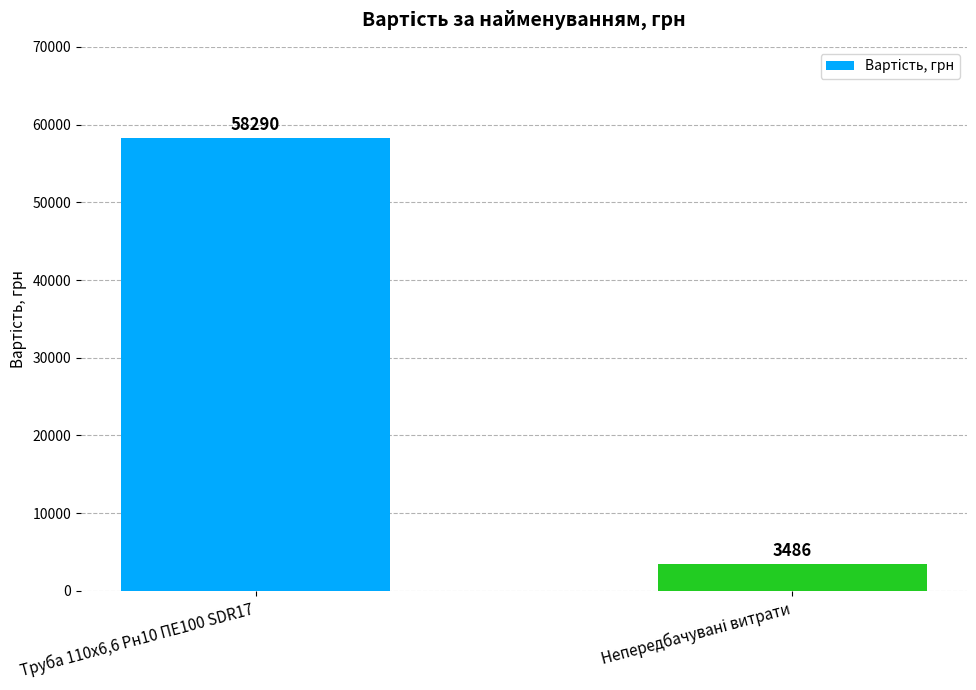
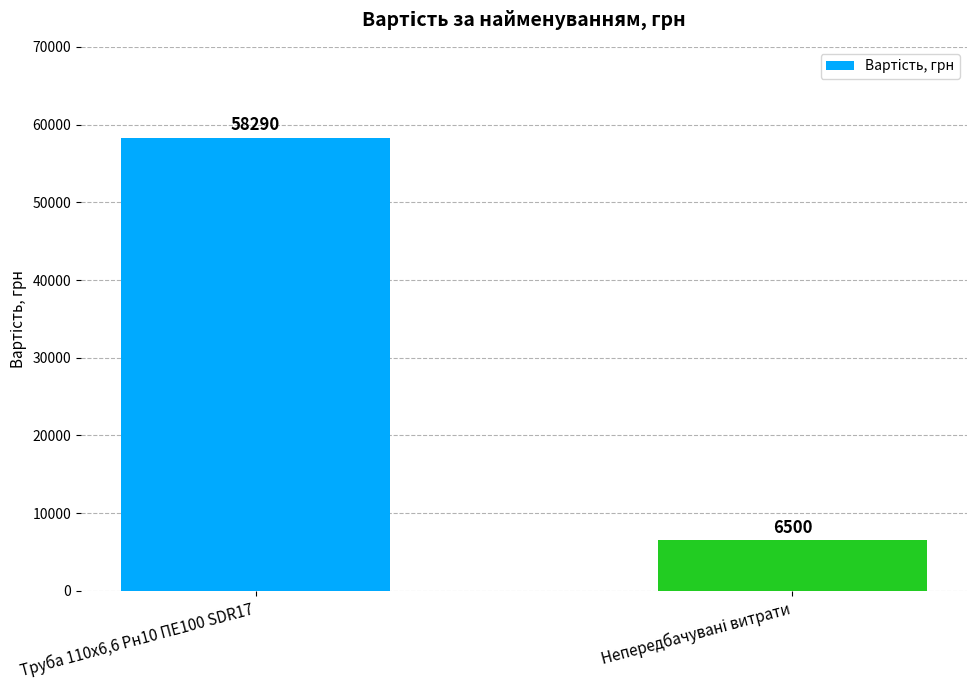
  {
    "Труба 110х6,6 Рн10 ПЕ100 SDR17": 58290,
-   "Непередбачувані витрати": 3486
+   "Непередбачувані витрати": 6500
  }
